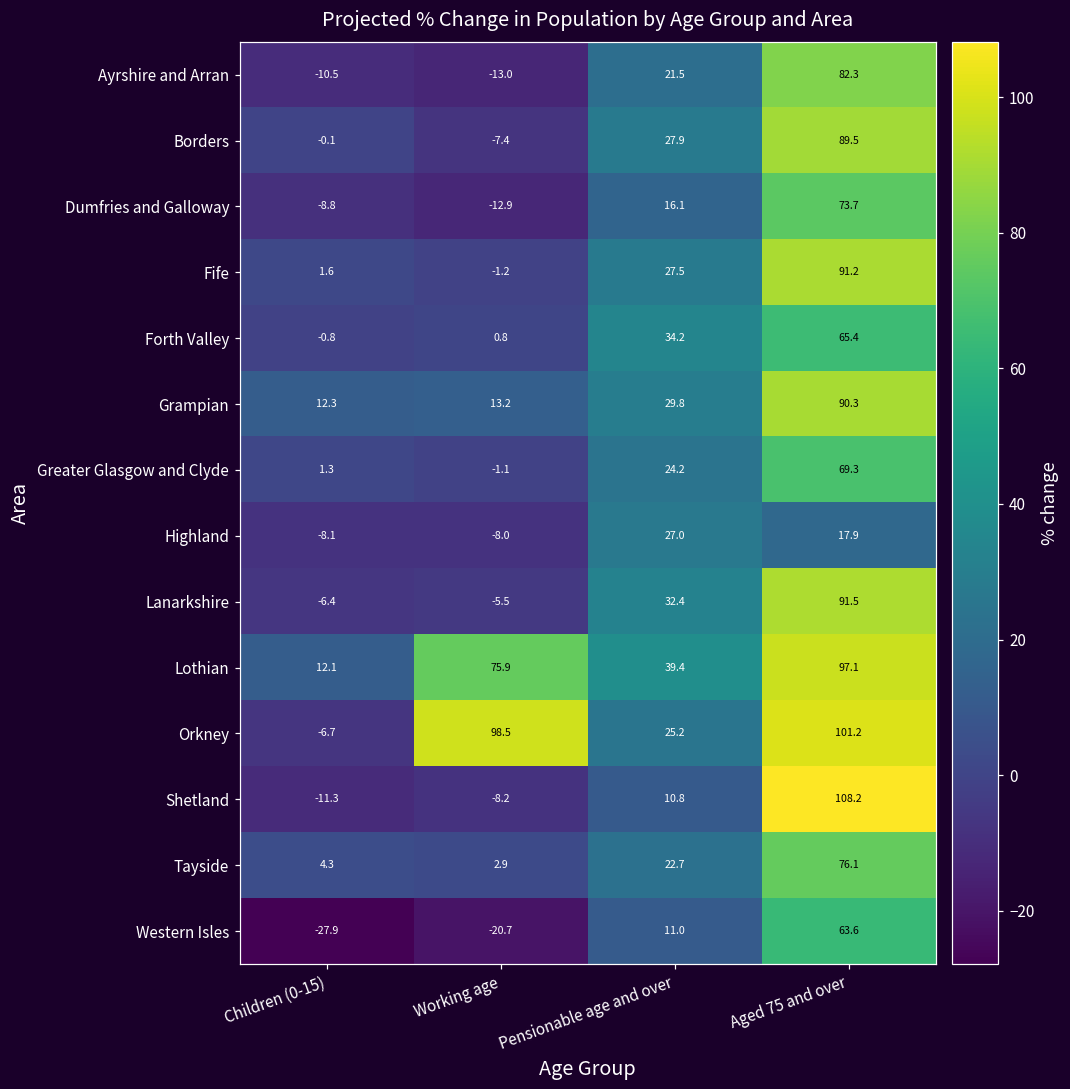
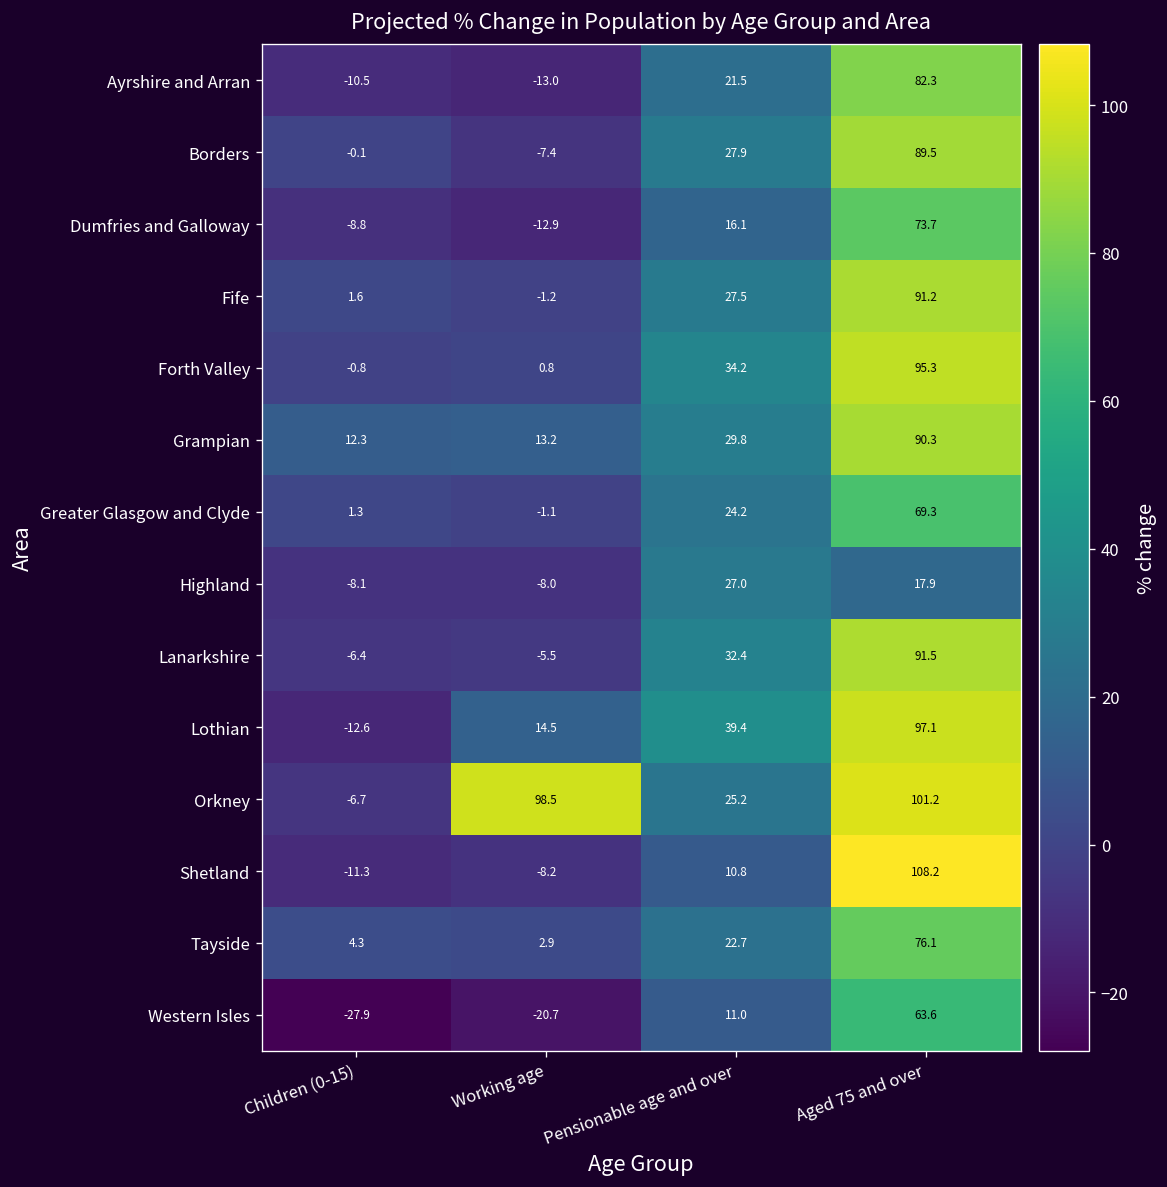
  {
    "Ayrshire and Arran": {
      "Children (0-15)": -10.5,
      "Working age": -13.0,
      "Pensionable age and over": 21.5,
      "Aged 75 and over": 82.3
    },
    "Borders": {
      "Children (0-15)": -0.1,
      "Working age": -7.4,
      "Pensionable age and over": 27.9,
      "Aged 75 and over": 89.5
    },
    "Dumfries and Galloway": {
      "Children (0-15)": -8.8,
      "Working age": -12.9,
      "Pensionable age and over": 16.1,
      "Aged 75 and over": 73.7
    },
    "Fife": {
      "Children (0-15)": 1.6,
      "Working age": -1.2,
      "Pensionable age and over": 27.5,
      "Aged 75 and over": 91.2
    },
    "Forth Valley": {
      "Children (0-15)": -0.8,
      "Working age": 0.8,
      "Pensionable age and over": 34.2,
-     "Aged 75 and over": 65.4
+     "Aged 75 and over": 95.3
    },
    "Grampian": {
      "Children (0-15)": 12.3,
      "Working age": 13.2,
      "Pensionable age and over": 29.8,
      "Aged 75 and over": 90.3
    },
    "Greater Glasgow and Clyde": {
      "Children (0-15)": 1.3,
      "Working age": -1.1,
      "Pensionable age and over": 24.2,
      "Aged 75 and over": 69.3
    },
    "Highland": {
      "Children (0-15)": -8.1,
      "Working age": -8.0,
      "Pensionable age and over": 27.0,
      "Aged 75 and over": 17.9
    },
    "Lanarkshire": {
      "Children (0-15)": -6.4,
      "Working age": -5.5,
      "Pensionable age and over": 32.4,
      "Aged 75 and over": 91.5
    },
    "Lothian": {
-     "Children (0-15)": 12.1,
-     "Working age": 75.9,
+     "Children (0-15)": -12.6,
+     "Working age": 14.5,
      "Pensionable age and over": 39.4,
      "Aged 75 and over": 97.1
    },
    "Orkney": {
      "Children (0-15)": -6.7,
      "Working age": 98.5,
      "Pensionable age and over": 25.2,
      "Aged 75 and over": 101.2
    },
    "Shetland": {
      "Children (0-15)": -11.3,
      "Working age": -8.2,
      "Pensionable age and over": 10.8,
      "Aged 75 and over": 108.2
    },
    "Tayside": {
      "Children (0-15)": 4.3,
      "Working age": 2.9,
      "Pensionable age and over": 22.7,
      "Aged 75 and over": 76.1
    },
    "Western Isles": {
      "Children (0-15)": -27.9,
      "Working age": -20.7,
      "Pensionable age and over": 11.0,
      "Aged 75 and over": 63.6
    }
  }
